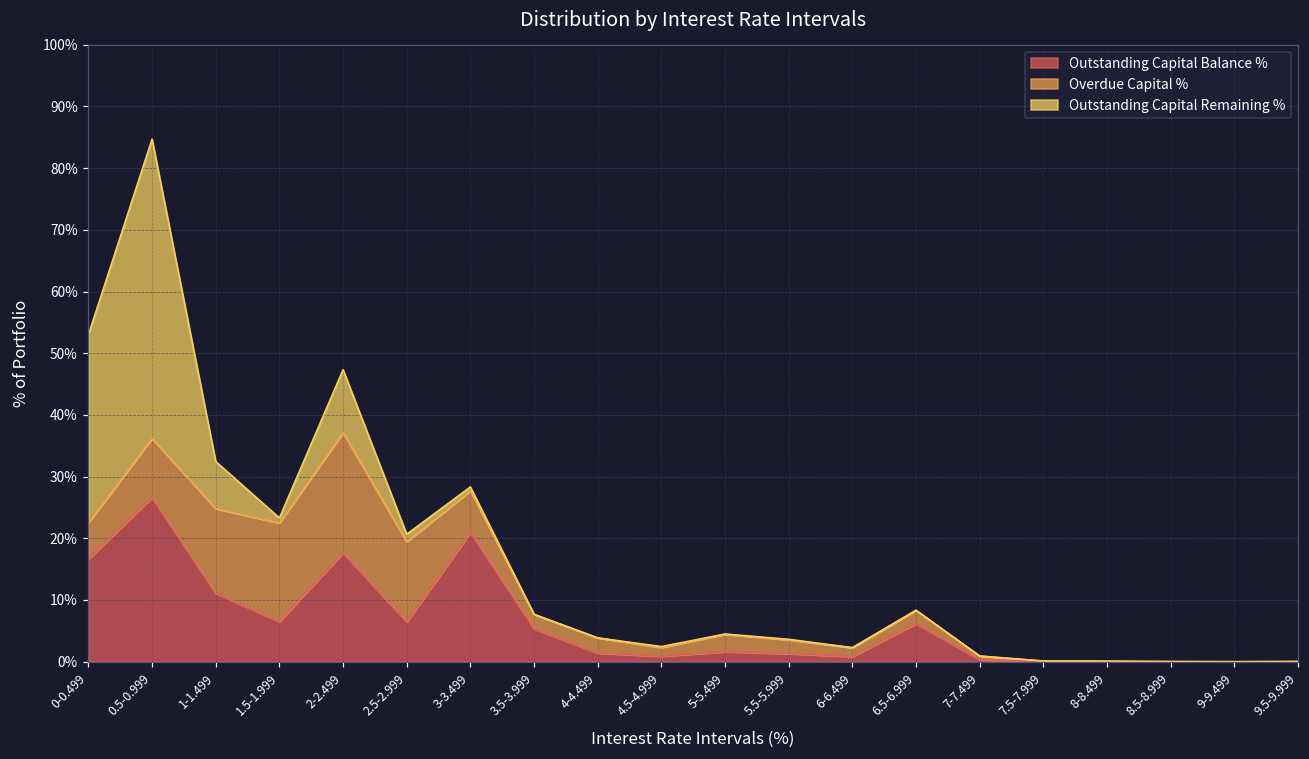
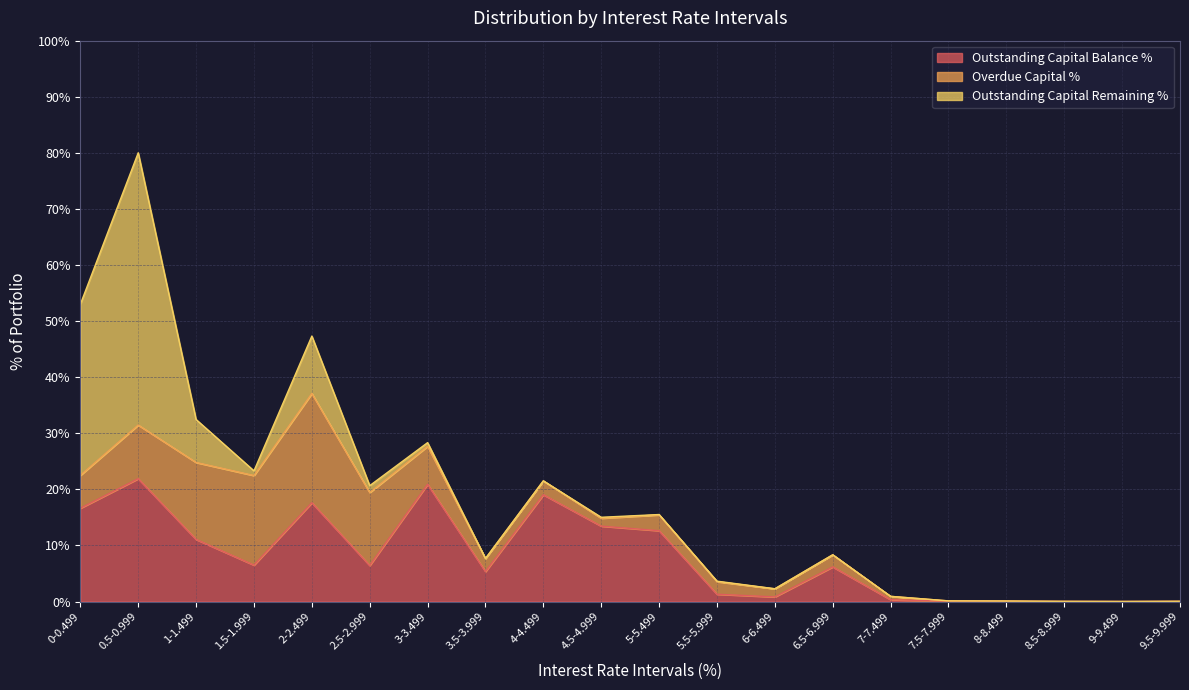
  {
    "Outstanding Capital Balance %": {
      "0-0.499": "17%",
-     "0.5-0.999": "27%",
+     "0.5-0.999": "22%",
      "1-1.499": "11%",
      "1.5-1.999": "6%",
      "2-2.499": "18%",
      "2.5-2.999": "6%",
      "3-3.499": "21%",
      "3.5-3.999": "5%",
-     "4-4.499": "1%",
-     "4.5-4.999": "1%",
-     "5-5.499": "2%",
+     "4-4.499": "19%",
+     "4.5-4.999": "13%",
+     "5-5.499": "13%",
      "5.5-5.999": "1%",
      "6-6.499": "1%",
      "6.5-6.999": "6%",
      "7-7.499": "0%"
    }
  }
